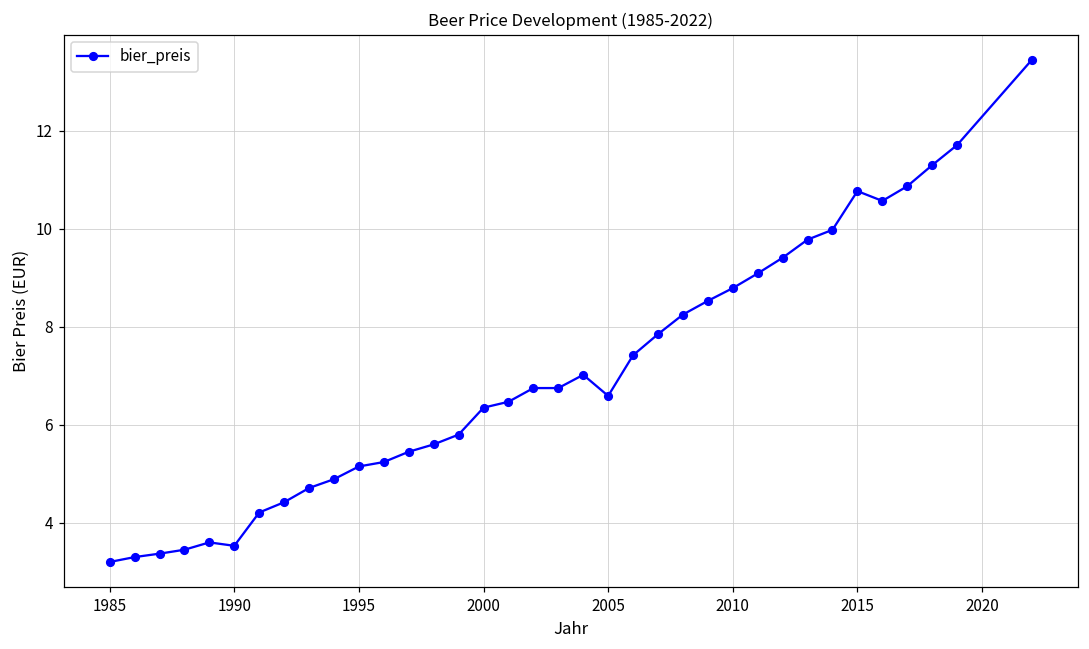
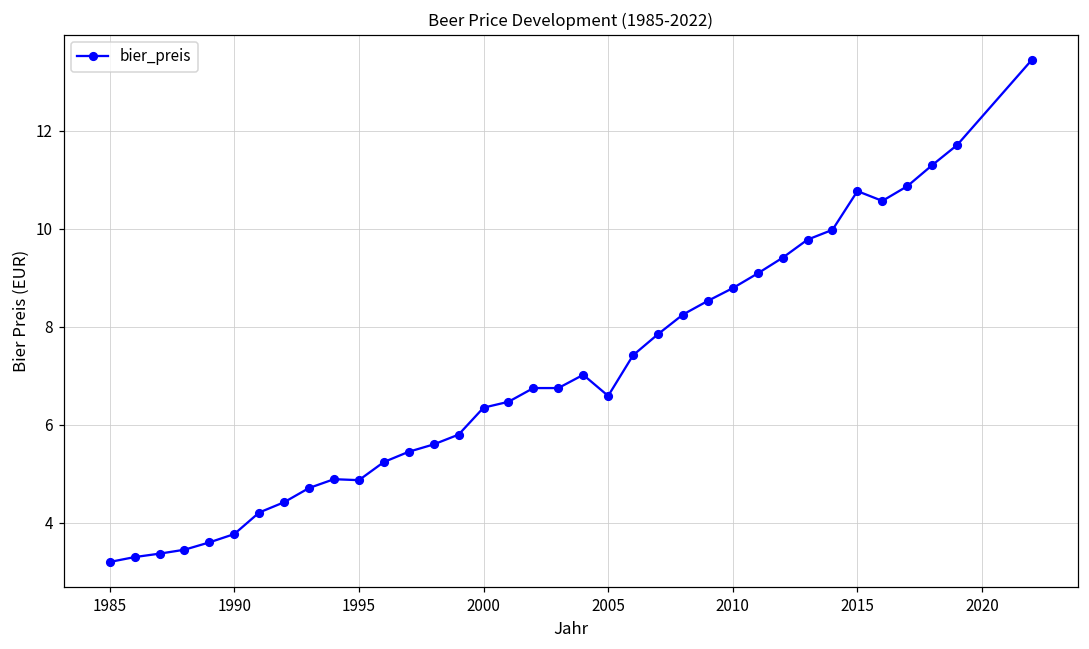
  {
    "1985": 3.2,
-   "1990": 3.5,
-   "1995": 5.2,
+   "1990": 3.8,
+   "1995": 4.9,
    "2000": 6.4,
    "2005": 6.6,
    "2010": 8.8,
    "2015": 10.8
  }
